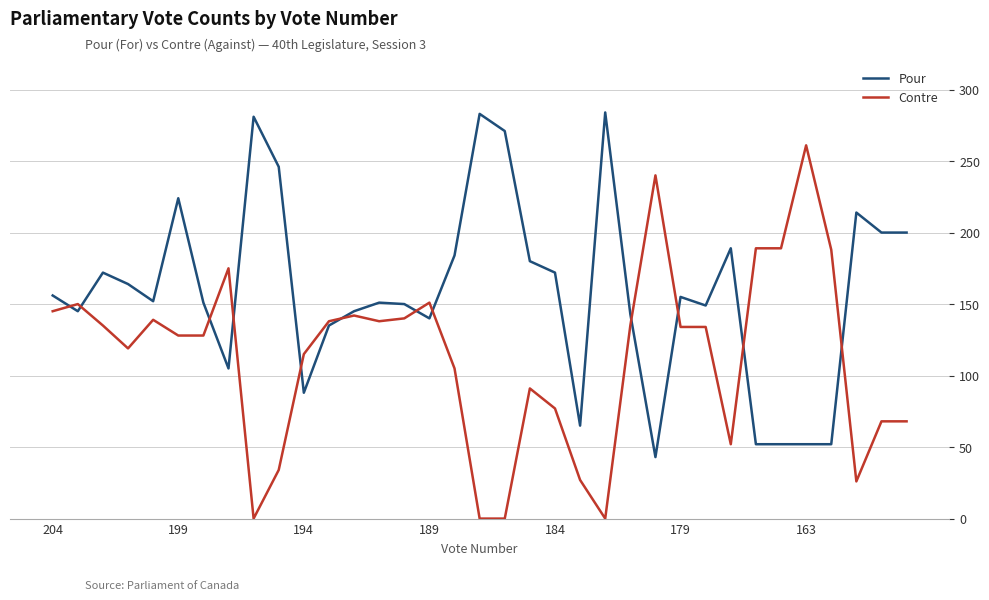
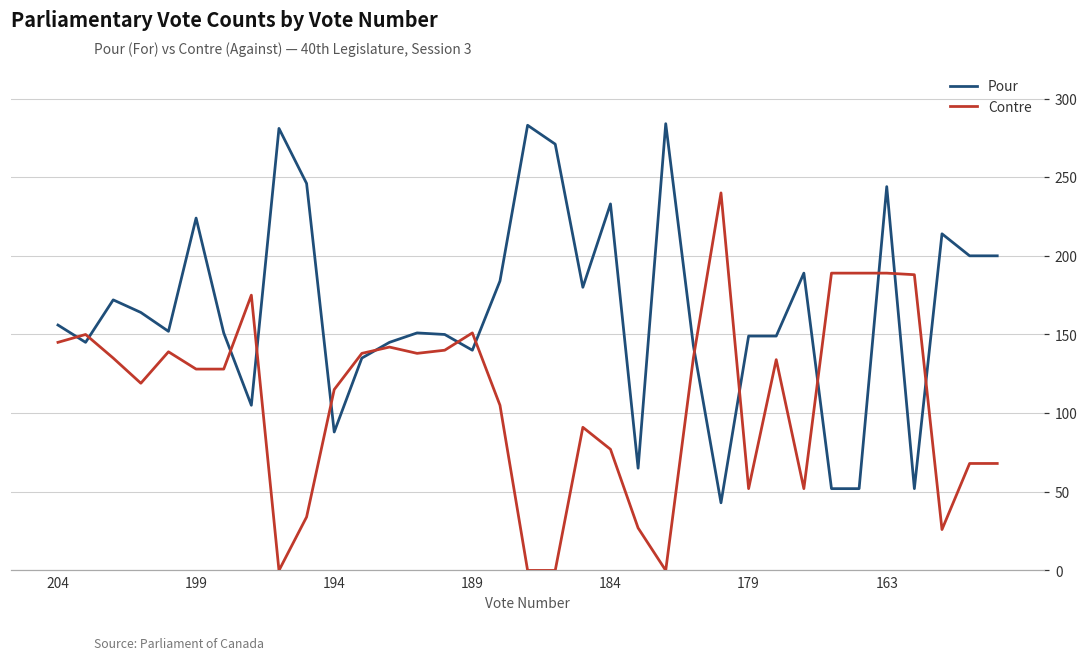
  {
    "Pour": {
      "204": 156,
      "199": 224,
      "194": 88,
      "189": 140,
-     "184": 172,
-     "179": 155,
-     "163": 52
+     "184": 233,
+     "179": 149,
+     "163": 244
    },
    "Contre": {
      "204": 145,
      "199": 128,
      "194": 115,
      "189": 151,
      "184": 77,
-     "179": 134,
-     "163": 261
+     "179": 52,
+     "163": 189
    }
  }
